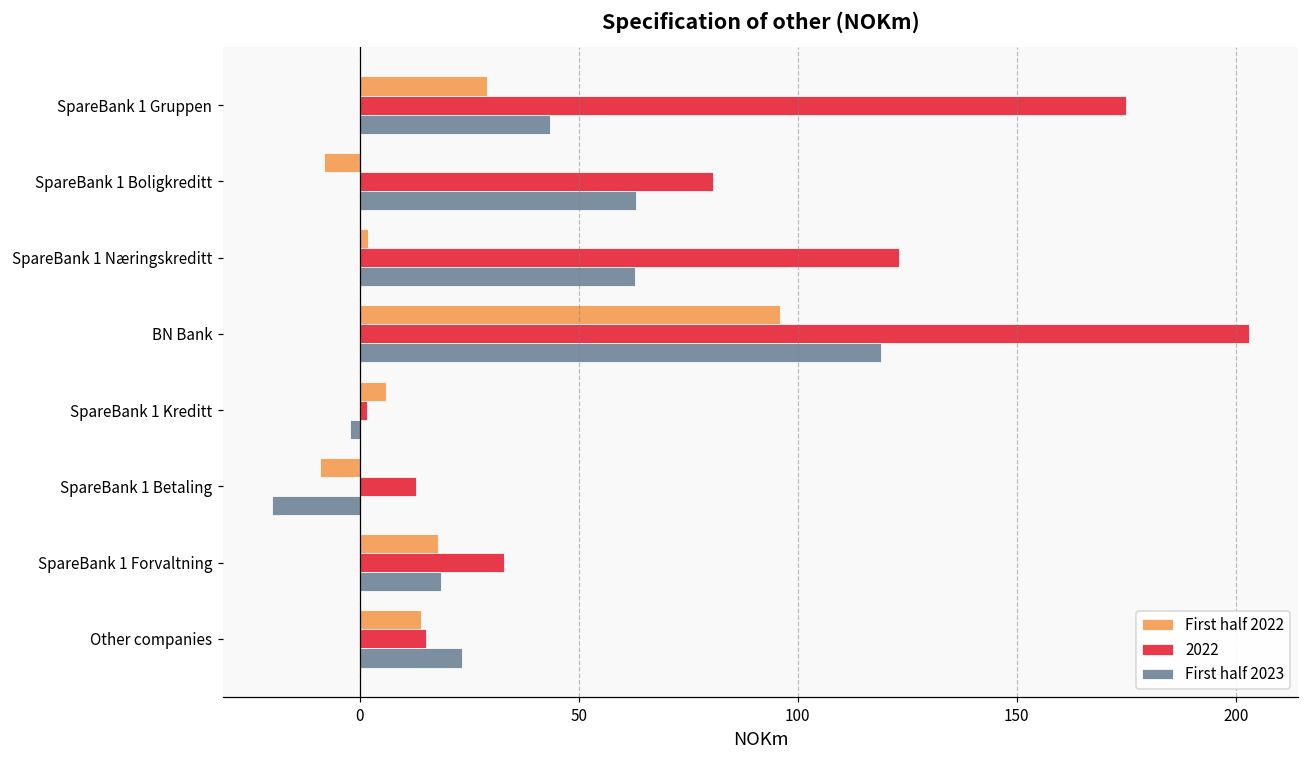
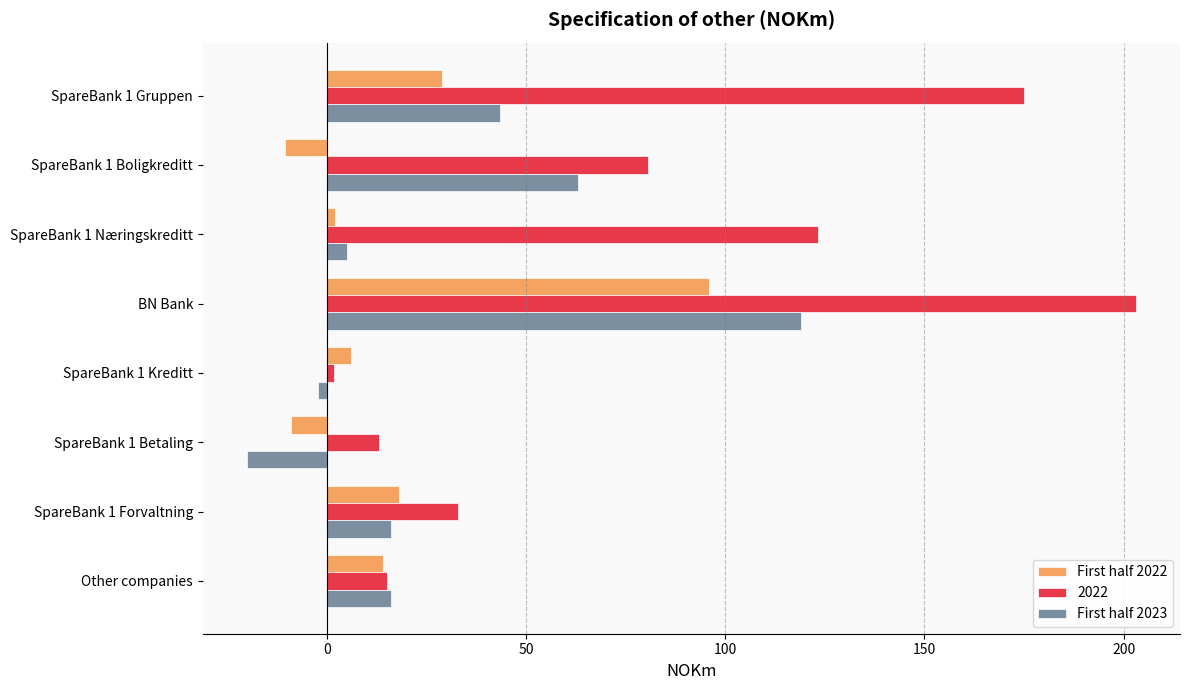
  {
    "First half 2022": {
      "SpareBank 1 Gruppen": 29,
-     "SpareBank 1 Boligkreditt": -8,
+     "SpareBank 1 Boligkreditt": -10,
      "SpareBank 1 Næringskreditt": 2,
      "BN Bank": 96,
      "SpareBank 1 Kreditt": 6,
      "SpareBank 1 Betaling": -9,
      "SpareBank 1 Forvaltning": 18,
      "Other companies": 14
    },
    "2022": {
      "SpareBank 1 Gruppen": 175,
      "SpareBank 1 Boligkreditt": 81,
      "SpareBank 1 Næringskreditt": 123,
      "BN Bank": 203,
      "SpareBank 1 Kreditt": 2,
      "SpareBank 1 Betaling": 13,
      "SpareBank 1 Forvaltning": 33,
      "Other companies": 15
    },
    "First half 2023": {
      "SpareBank 1 Gruppen": 44,
      "SpareBank 1 Boligkreditt": 63,
-     "SpareBank 1 Næringskreditt": 63,
+     "SpareBank 1 Næringskreditt": 5,
      "BN Bank": 119,
      "SpareBank 1 Kreditt": -2,
      "SpareBank 1 Betaling": -20,
-     "SpareBank 1 Forvaltning": 19,
-     "Other companies": 24
+     "SpareBank 1 Forvaltning": 16,
+     "Other companies": 16
    }
  }
